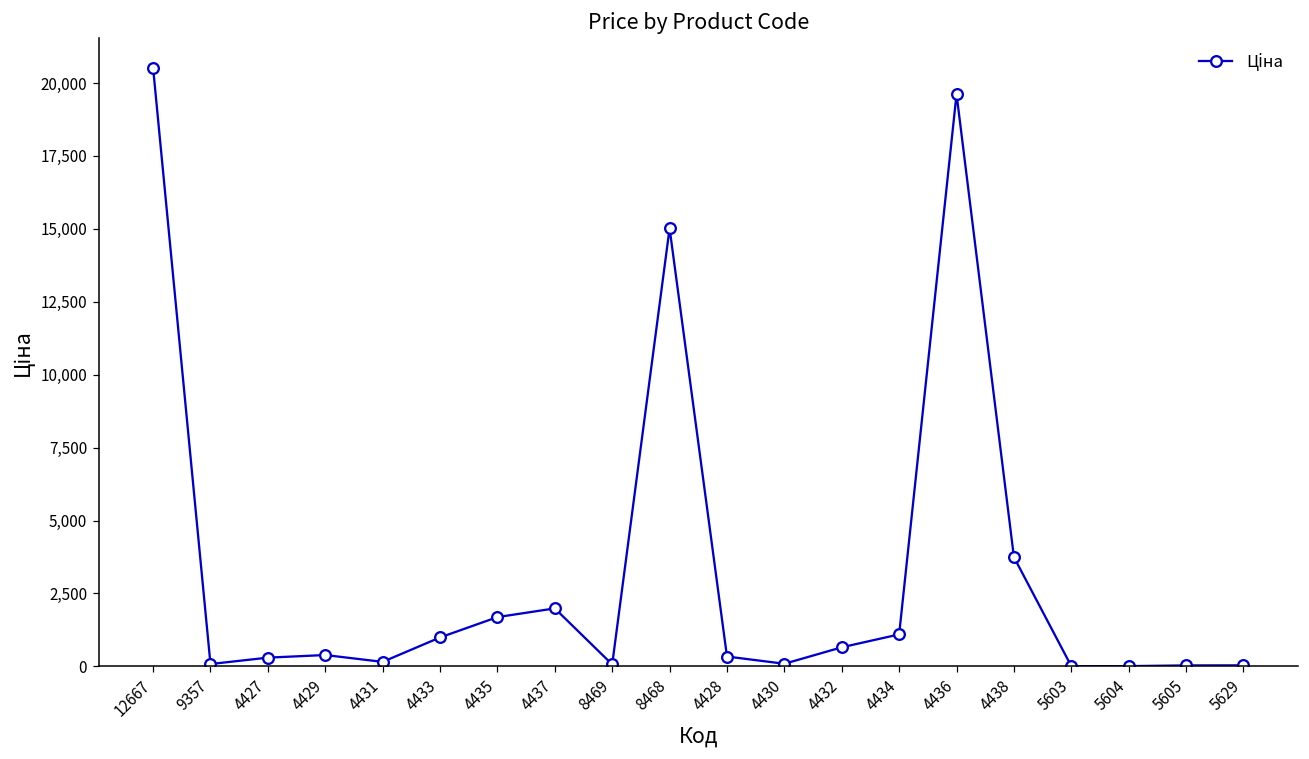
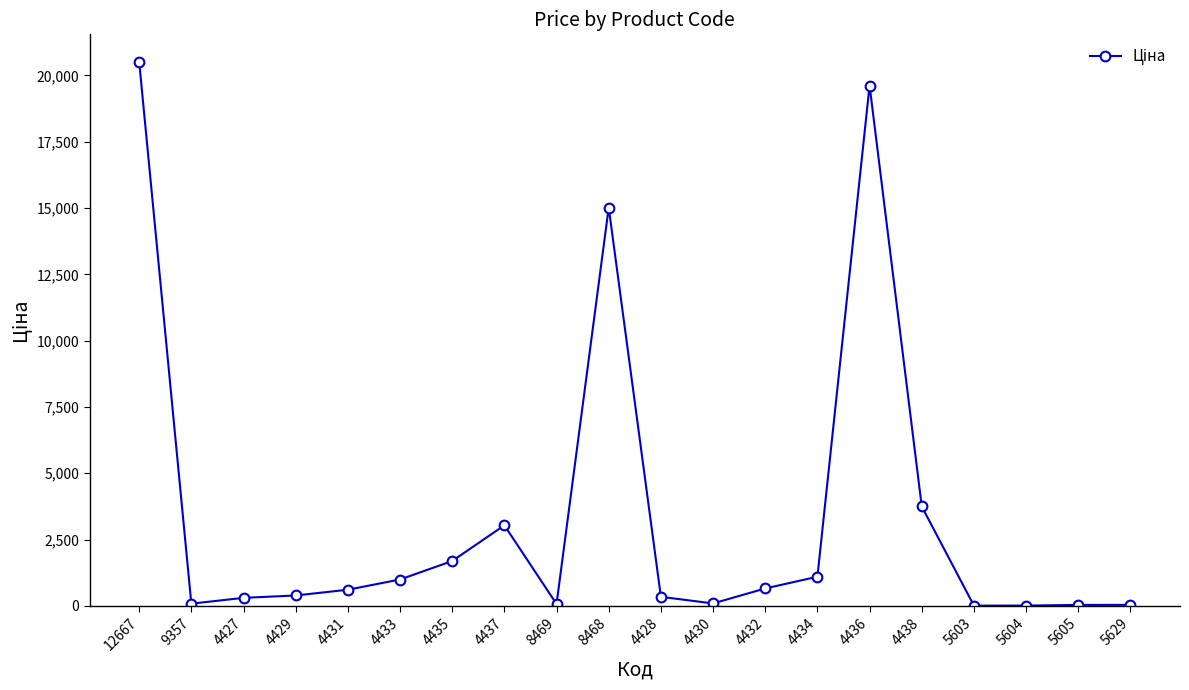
  {
    "12667": "20,500",
    "9357": "100",
    "4427": "300",
    "4429": "400",
-   "4431": "200",
+   "4431": "600",
    "4433": "1,000",
    "4435": "1,700",
-   "4437": "2,000",
+   "4437": "3,000",
    "8469": "100",
    "8468": "15,000",
    "4428": "300",
    "4430": "100",
    "4432": "700",
    "4434": "1,100",
    "4436": "19,600",
    "4438": "3,700",
    "5603": "0",
    "5604": "0",
    "5605": "0",
    "5629": "0"
  }
